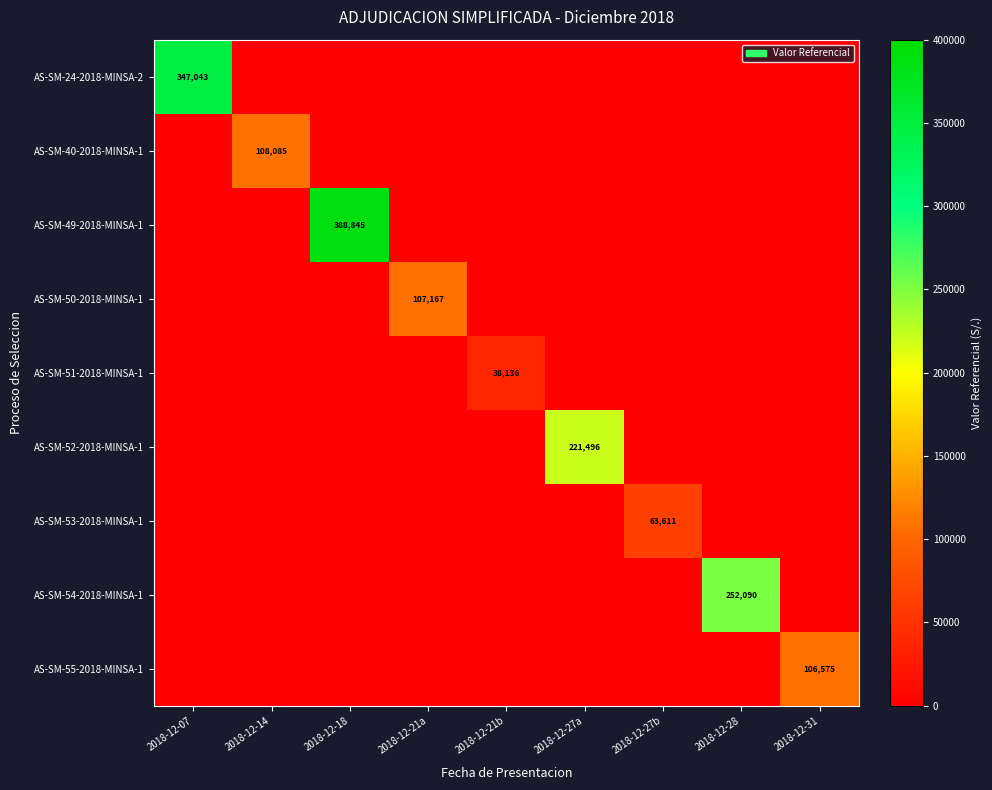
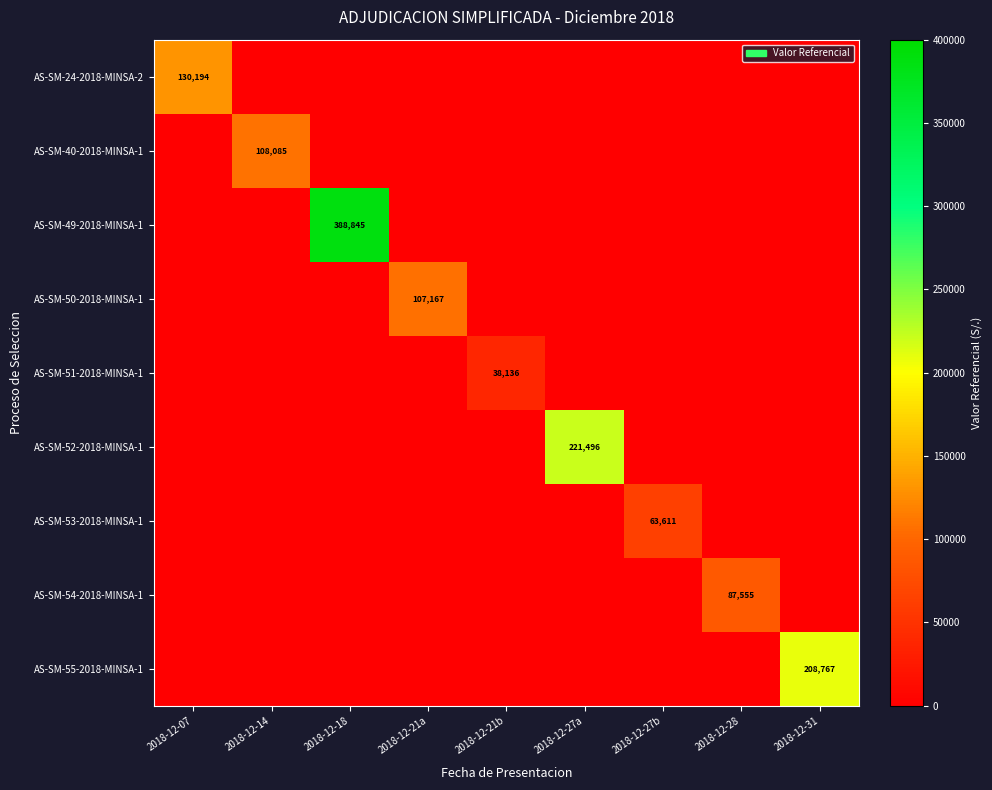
  {
    "AS-SM-24-2018-MINSA-2": {
-     "2018-12-07": "347,043"
+     "2018-12-07": "130,194"
    },
    "AS-SM-40-2018-MINSA-1": {
      "2018-12-14": "108,085"
    },
    "AS-SM-49-2018-MINSA-1": {
      "2018-12-18": "388,845"
    },
    "AS-SM-50-2018-MINSA-1": {
      "2018-12-21a": "107,167"
    },
    "AS-SM-51-2018-MINSA-1": {
      "2018-12-21b": "38,136"
    },
    "AS-SM-52-2018-MINSA-1": {
      "2018-12-27a": "221,496"
    },
    "AS-SM-53-2018-MINSA-1": {
      "2018-12-27b": "63,611"
    },
    "AS-SM-54-2018-MINSA-1": {
-     "2018-12-28": "252,090"
+     "2018-12-28": "87,555"
    },
    "AS-SM-55-2018-MINSA-1": {
-     "2018-12-31": "106,575"
+     "2018-12-31": "208,767"
    }
  }
